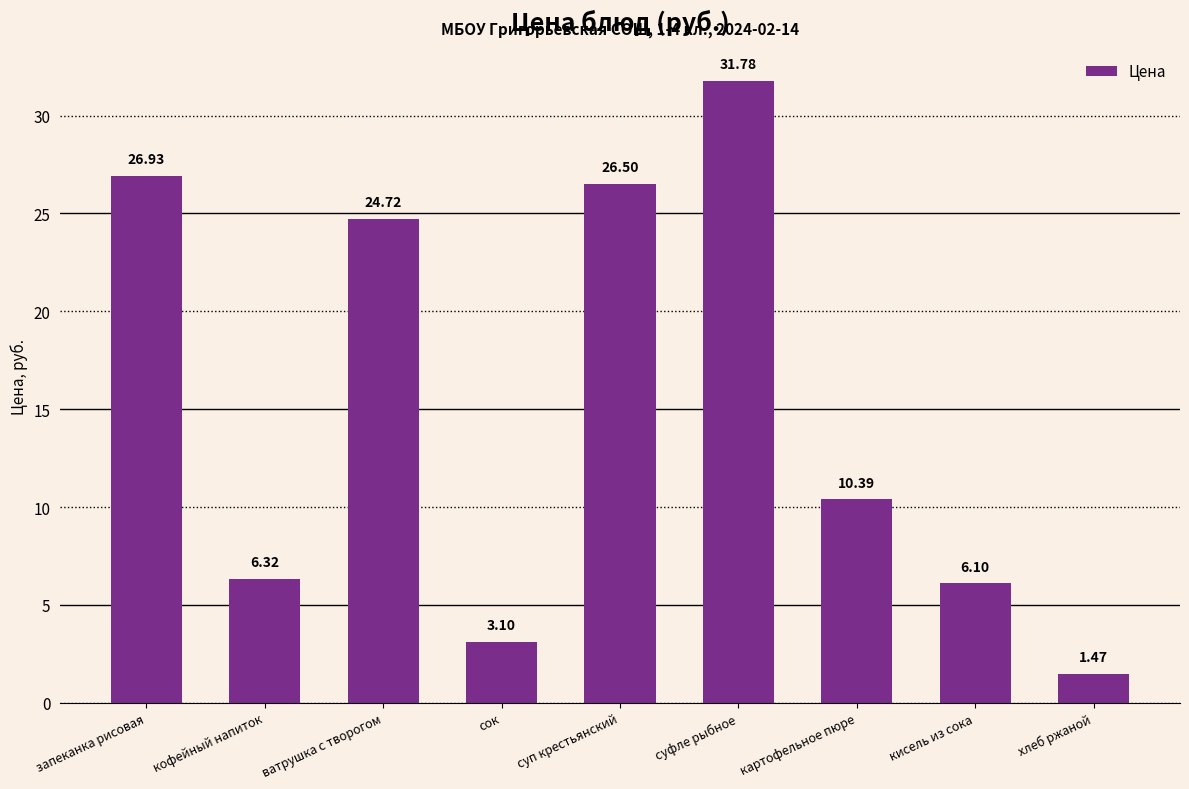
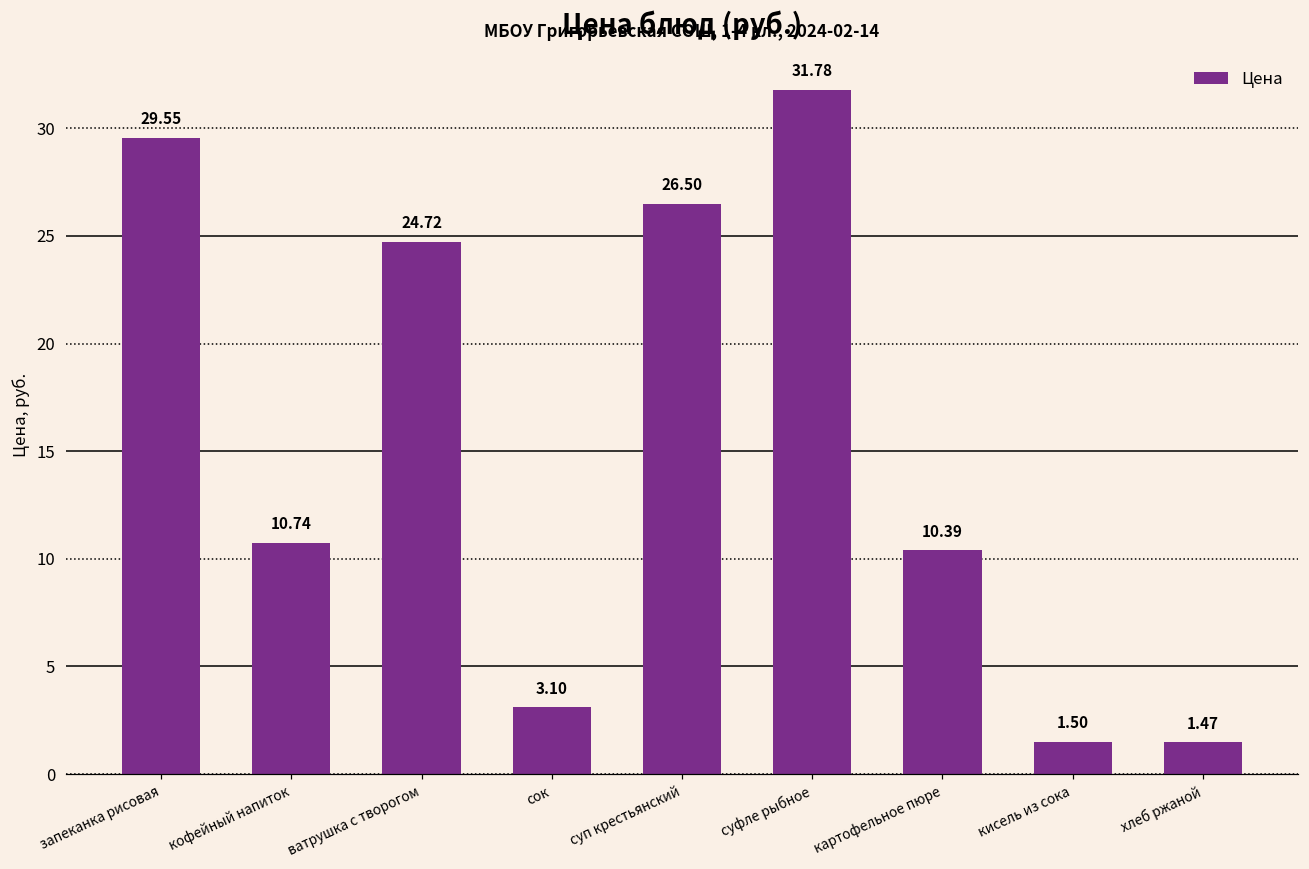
  {
-   "запеканка рисовая": 26.93,
-   "кофейный напиток": 6.32,
+   "запеканка рисовая": 29.55,
+   "кофейный напиток": 10.74,
    "ватрушка с творогом": 24.72,
    "сок": 3.10,
    "суп крестьянский": 26.50,
    "суфле рыбное": 31.78,
    "картофельное пюре": 10.39,
-   "кисель из сока": 6.10,
+   "кисель из сока": 1.50,
    "хлеб ржаной": 1.47
  }
